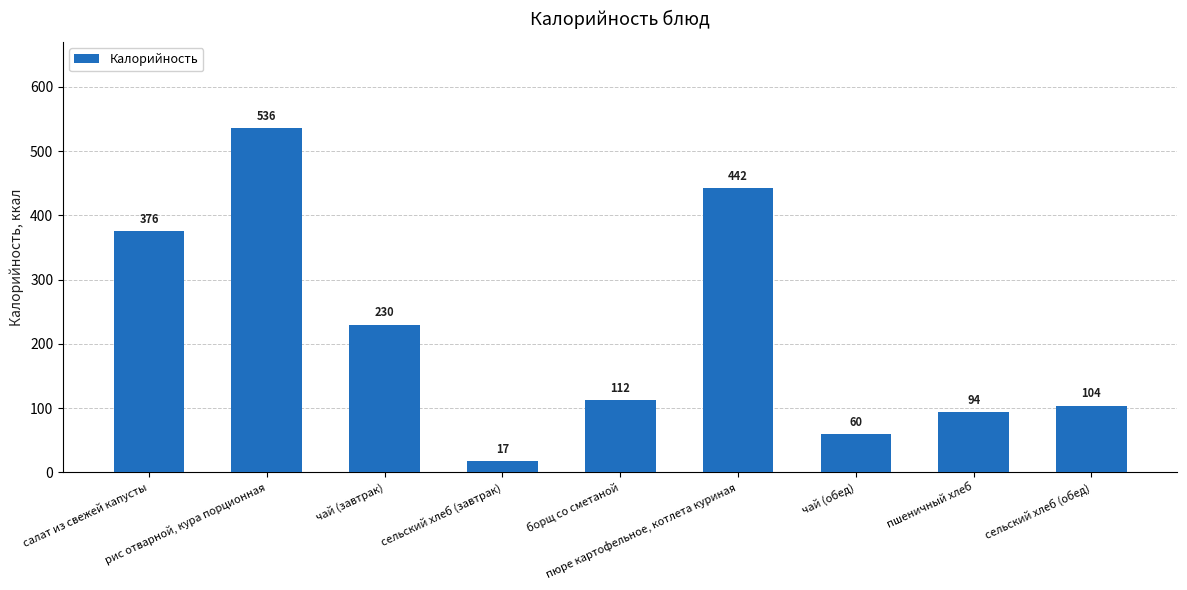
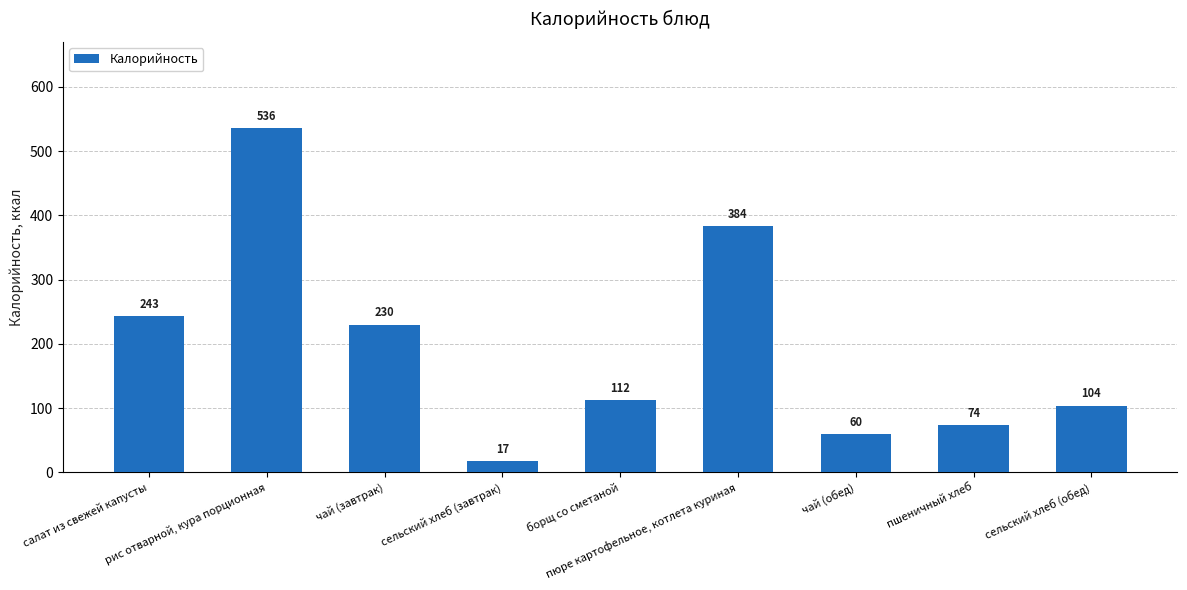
  {
-   "салат из свежей капусты": 376,
+   "салат из свежей капусты": 243,
    "рис отварной, кура порционная": 536,
    "чай (завтрак)": 230,
    "сельский хлеб (завтрак)": 17,
    "борщ со сметаной": 112,
-   "пюре картофельное, котлета куриная": 442,
+   "пюре картофельное, котлета куриная": 384,
    "чай (обед)": 60,
-   "пшеничный хлеб": 94,
+   "пшеничный хлеб": 74,
    "сельский хлеб (обед)": 104
  }
